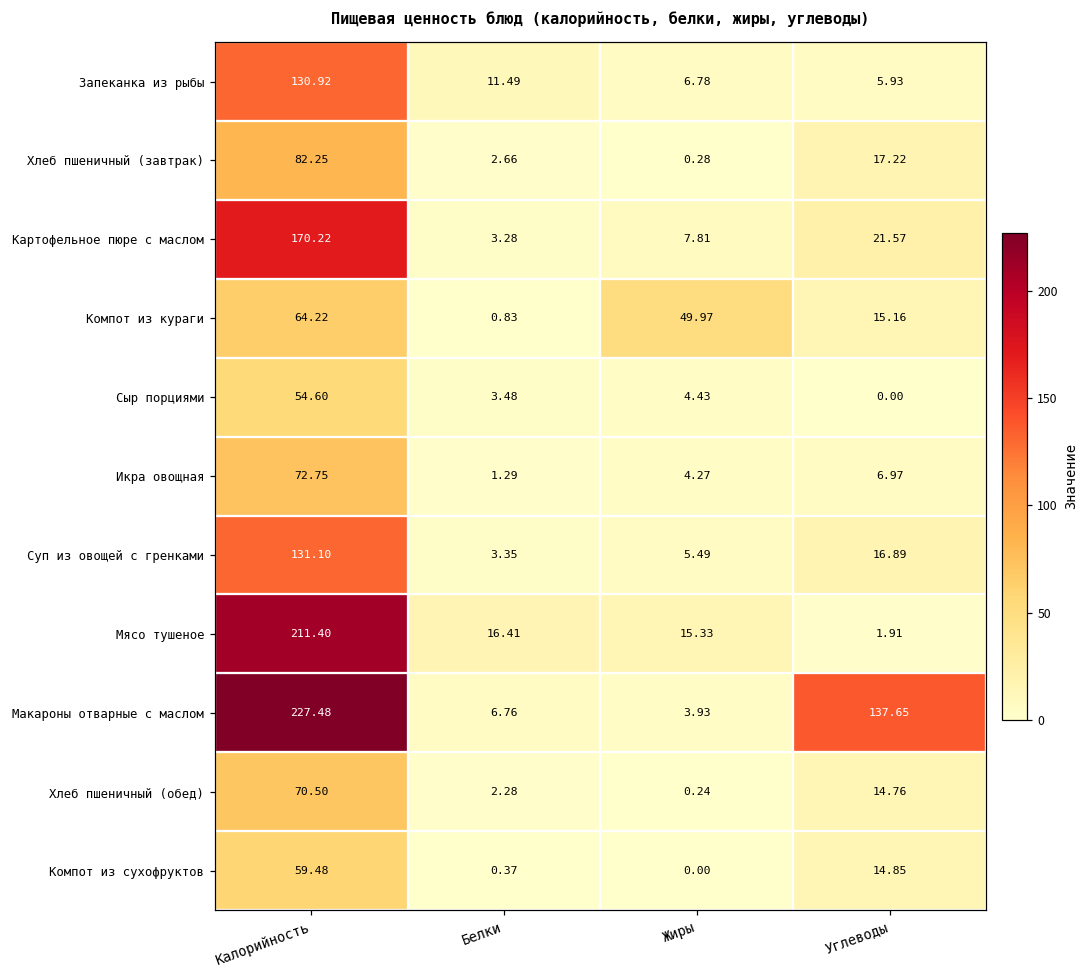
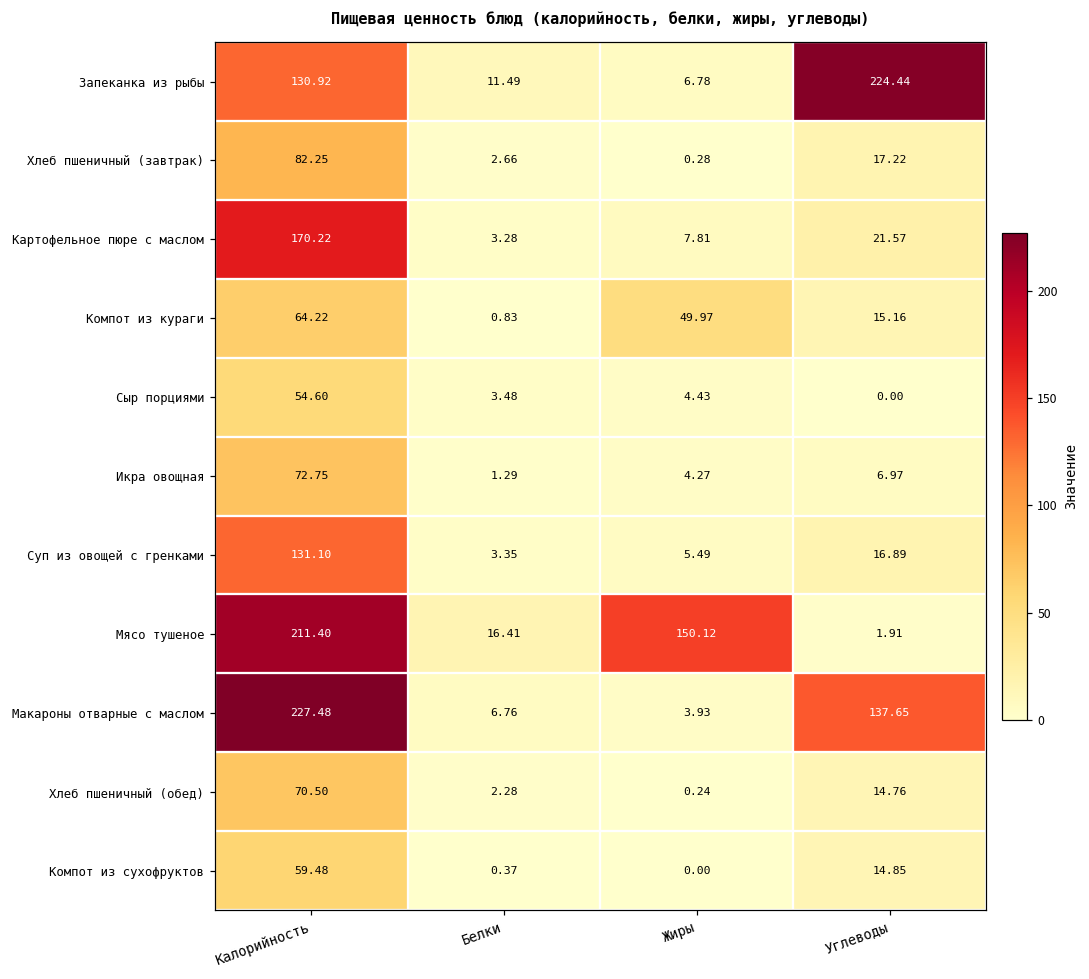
  {
    "Запеканка из рыбы": {
      "Калорийность": 130.92,
      "Белки": 11.49,
      "Жиры": 6.78,
-     "Углеводы": 5.93
+     "Углеводы": 224.44
    },
    "Хлеб пшеничный (завтрак)": {
      "Калорийность": 82.25,
      "Белки": 2.66,
      "Жиры": 0.28,
      "Углеводы": 17.22
    },
    "Картофельное пюре с маслом": {
      "Калорийность": 170.22,
      "Белки": 3.28,
      "Жиры": 7.81,
      "Углеводы": 21.57
    },
    "Компот из кураги": {
      "Калорийность": 64.22,
      "Белки": 0.83,
      "Жиры": 49.97,
      "Углеводы": 15.16
    },
    "Сыр порциями": {
      "Калорийность": 54.60,
      "Белки": 3.48,
      "Жиры": 4.43,
      "Углеводы": 0.00
    },
    "Икра овощная": {
      "Калорийность": 72.75,
      "Белки": 1.29,
      "Жиры": 4.27,
      "Углеводы": 6.97
    },
    "Суп из овощей с гренками": {
      "Калорийность": 131.10,
      "Белки": 3.35,
      "Жиры": 5.49,
      "Углеводы": 16.89
    },
    "Мясо тушеное": {
      "Калорийность": 211.40,
      "Белки": 16.41,
-     "Жиры": 15.33,
+     "Жиры": 150.12,
      "Углеводы": 1.91
    },
    "Макароны отварные с маслом": {
      "Калорийность": 227.48,
      "Белки": 6.76,
      "Жиры": 3.93,
      "Углеводы": 137.65
    },
    "Хлеб пшеничный (обед)": {
      "Калорийность": 70.50,
      "Белки": 2.28,
      "Жиры": 0.24,
      "Углеводы": 14.76
    },
    "Компот из сухофруктов": {
      "Калорийность": 59.48,
      "Белки": 0.37,
      "Жиры": 0.00,
      "Углеводы": 14.85
    }
  }
